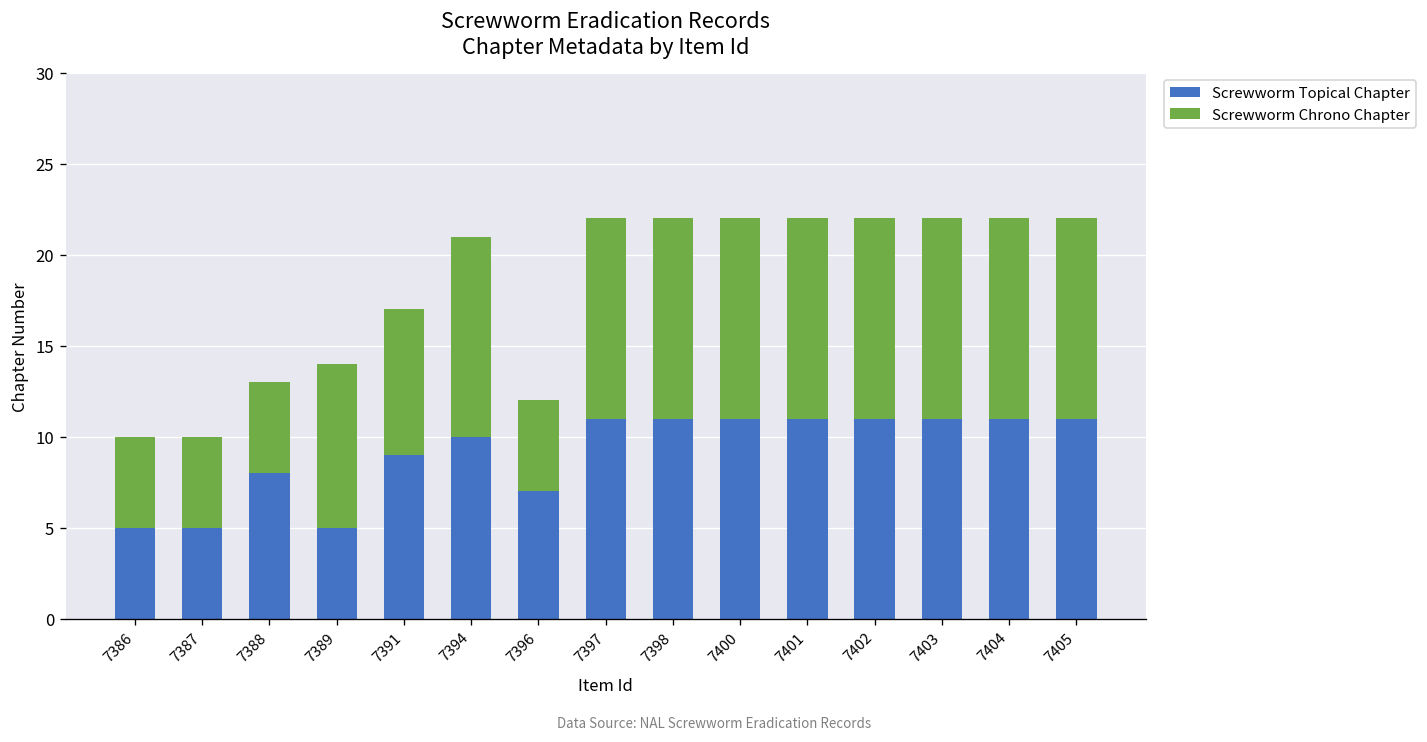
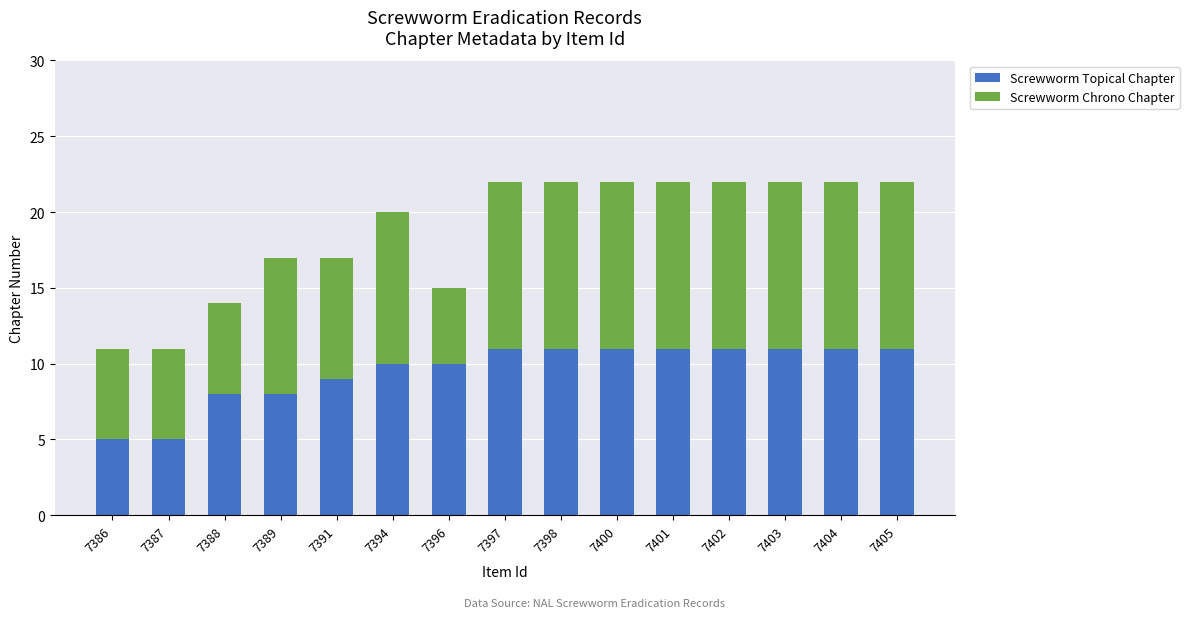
  {
    "Screwworm Topical Chapter": {
      "7386": 5,
      "7387": 5,
      "7388": 8,
-     "7389": 5,
+     "7389": 8,
      "7391": 9,
      "7394": 10,
-     "7396": 7,
+     "7396": 10,
      "7397": 11,
      "7398": 11,
      "7400": 11,
      "7401": 11,
      "7402": 11,
      "7403": 11,
      "7404": 11,
      "7405": 11
    },
    "Screwworm Chrono Chapter": {
-     "7386": 5,
-     "7387": 5,
-     "7388": 5,
+     "7386": 6,
+     "7387": 6,
+     "7388": 6,
      "7389": 9,
      "7391": 8,
-     "7394": 11,
+     "7394": 10,
      "7396": 5,
      "7397": 11,
      "7398": 11,
      "7400": 11,
      "7401": 11,
      "7402": 11,
      "7403": 11,
      "7404": 11,
      "7405": 11
    }
  }
